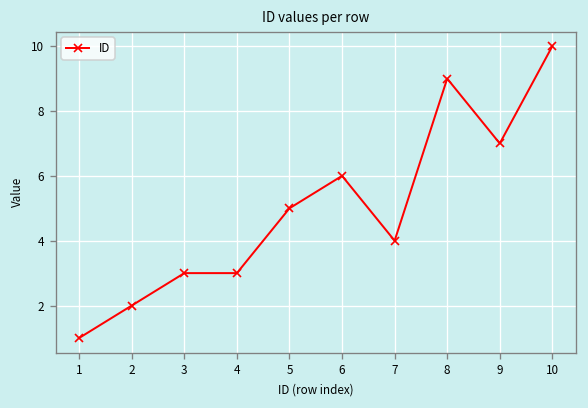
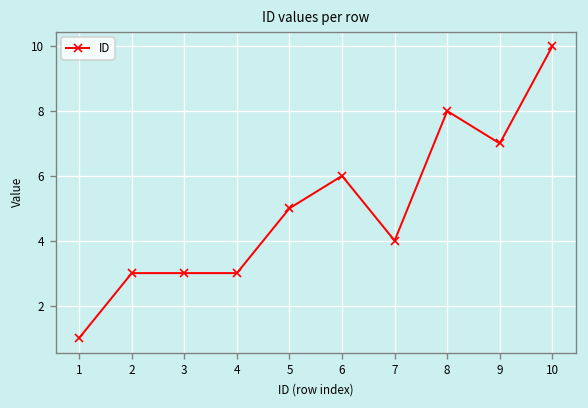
  {
    "1": 1,
-   "2": 2,
+   "2": 3,
    "3": 3,
    "4": 3,
    "5": 5,
    "6": 6,
    "7": 4,
-   "8": 9,
+   "8": 8,
    "9": 7,
    "10": 10
  }
